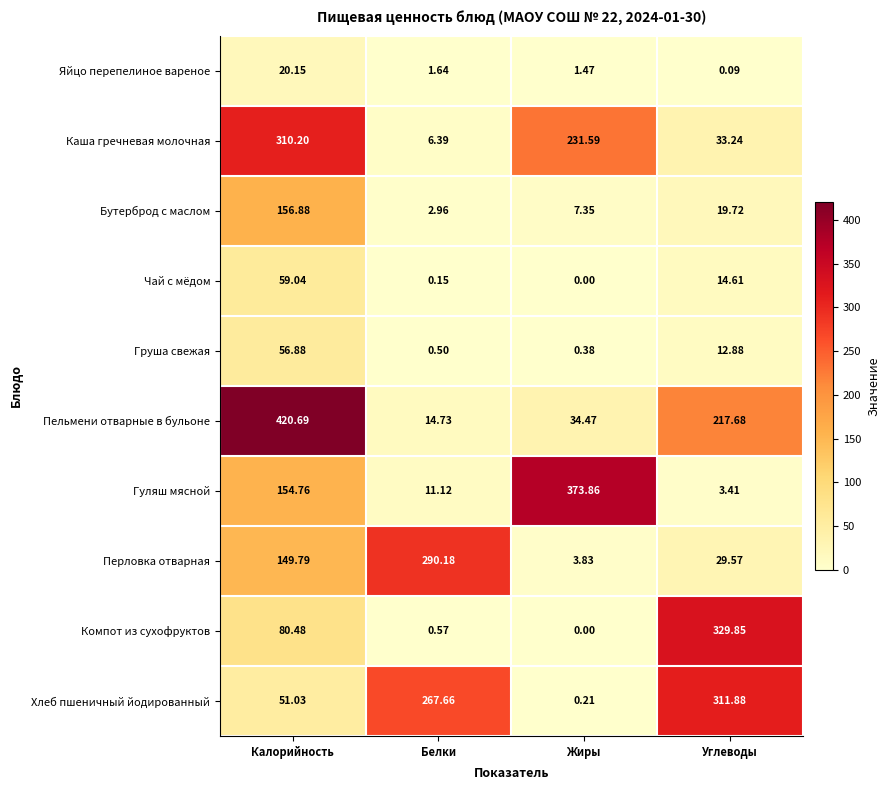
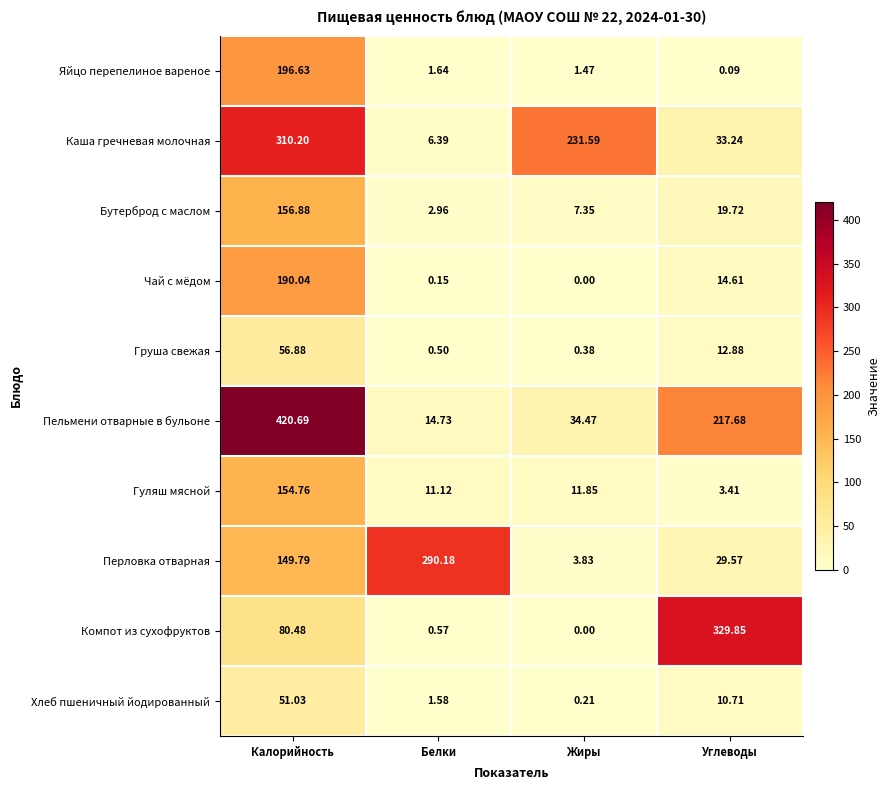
  {
    "Яйцо перепелиное вареное": {
-     "Калорийность": 20.15,
+     "Калорийность": 196.63,
      "Белки": 1.64,
      "Жиры": 1.47,
      "Углеводы": 0.09
    },
    "Каша гречневая молочная": {
      "Калорийность": 310.20,
      "Белки": 6.39,
      "Жиры": 231.59,
      "Углеводы": 33.24
    },
    "Бутерброд с маслом": {
      "Калорийность": 156.88,
      "Белки": 2.96,
      "Жиры": 7.35,
      "Углеводы": 19.72
    },
    "Чай с мёдом": {
-     "Калорийность": 59.04,
+     "Калорийность": 190.04,
      "Белки": 0.15,
      "Жиры": 0.00,
      "Углеводы": 14.61
    },
    "Груша свежая": {
      "Калорийность": 56.88,
      "Белки": 0.50,
      "Жиры": 0.38,
      "Углеводы": 12.88
    },
    "Пельмени отварные в бульоне": {
      "Калорийность": 420.69,
      "Белки": 14.73,
      "Жиры": 34.47,
      "Углеводы": 217.68
    },
    "Гуляш мясной": {
      "Калорийность": 154.76,
      "Белки": 11.12,
-     "Жиры": 373.86,
+     "Жиры": 11.85,
      "Углеводы": 3.41
    },
    "Перловка отварная": {
      "Калорийность": 149.79,
      "Белки": 290.18,
      "Жиры": 3.83,
      "Углеводы": 29.57
    },
    "Компот из сухофруктов": {
      "Калорийность": 80.48,
      "Белки": 0.57,
      "Жиры": 0.00,
      "Углеводы": 329.85
    },
    "Хлеб пшеничный йодированный": {
      "Калорийность": 51.03,
-     "Белки": 267.66,
+     "Белки": 1.58,
      "Жиры": 0.21,
-     "Углеводы": 311.88
+     "Углеводы": 10.71
    }
  }
